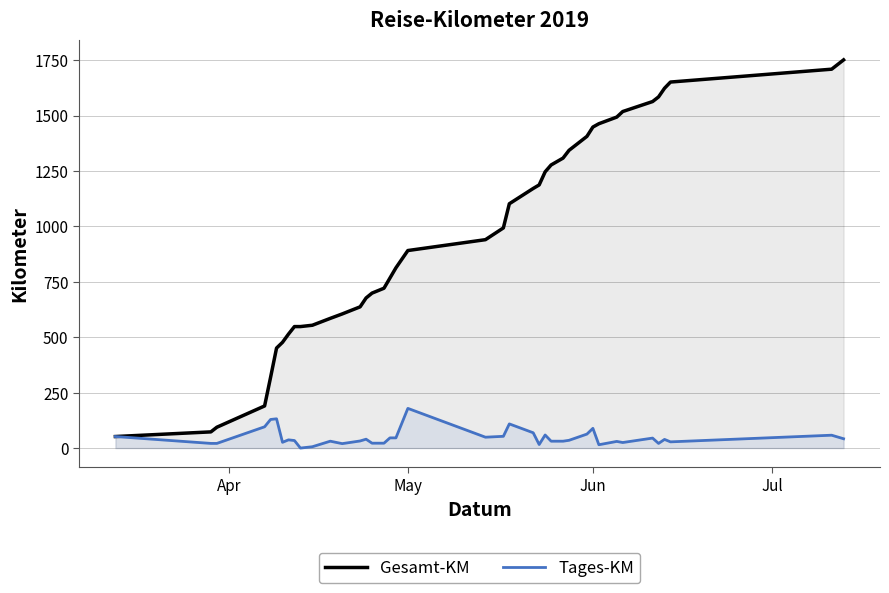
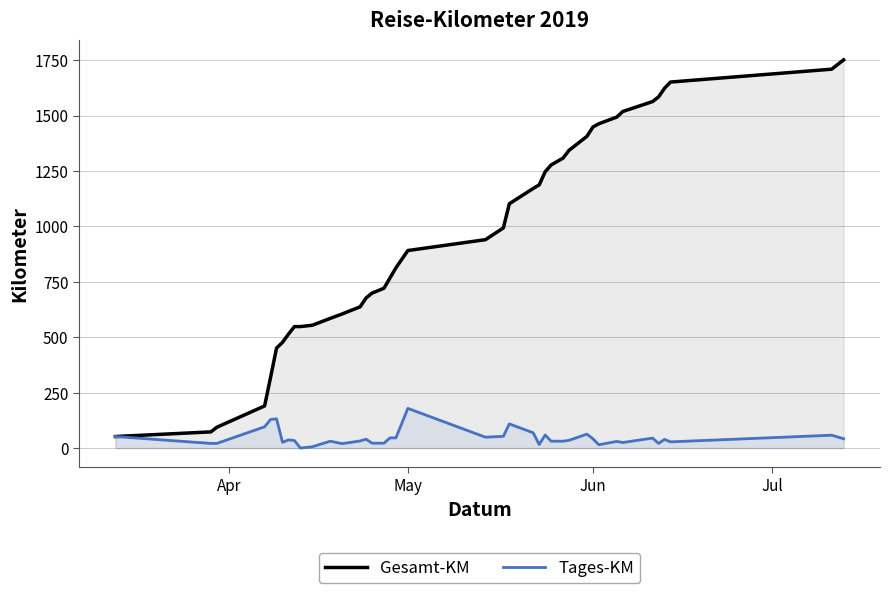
  {
    "Gesamt-KM": {
      "May": 890,
      "Jun": 1450
    },
    "Tages-KM": {
      "May": 180,
-     "Jun": 90
+     "Jun": 40
    }
  }
